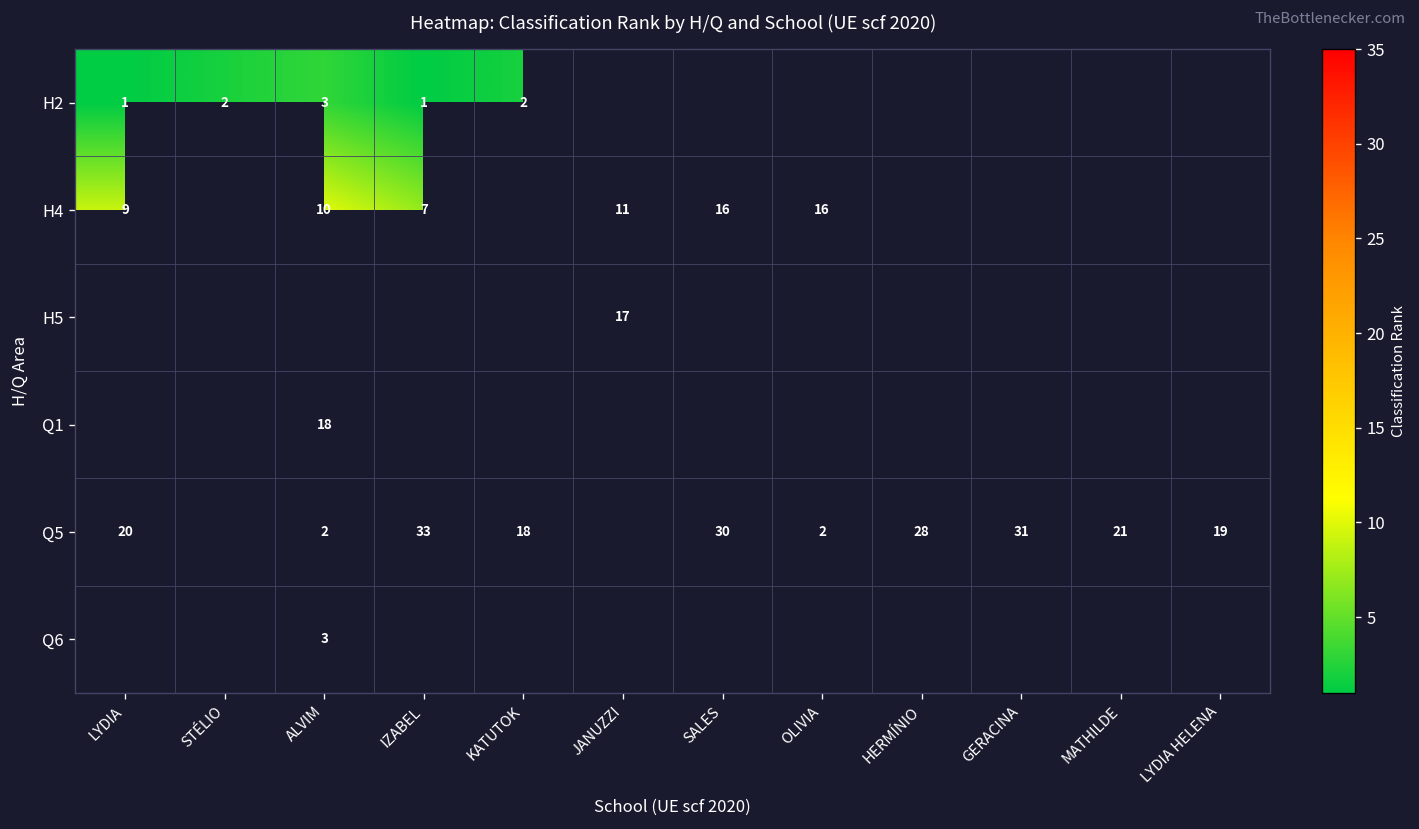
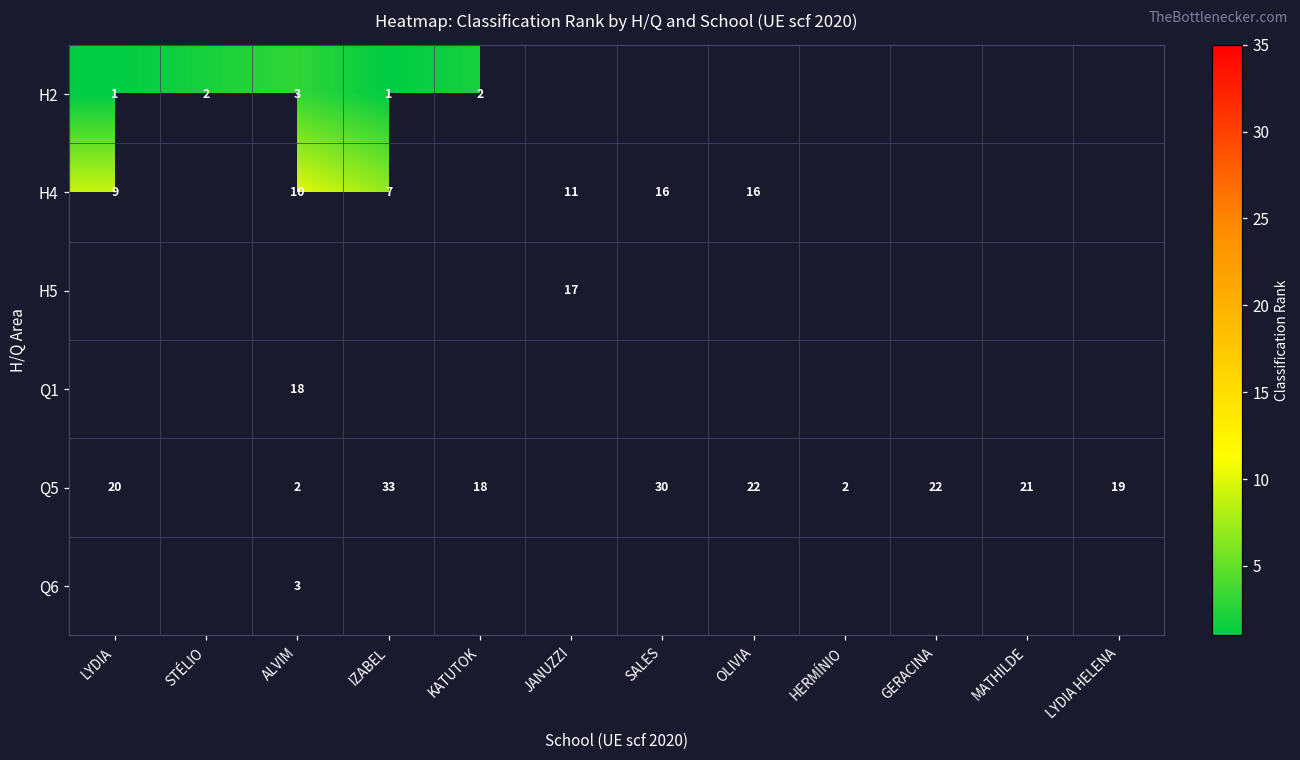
  {
    "H2": {
      "LYDIA": 1,
      "STÉLIO": 2,
      "ALVIM": 3,
      "IZABEL": 1,
      "KATUTOK": 2
    },
    "H4": {
      "LYDIA": 9,
      "ALVIM": 10,
      "IZABEL": 7,
      "JANUZZI": 11,
      "SALES": 16,
      "OLIVIA": 16
    },
    "H5": {
      "JANUZZI": 17
    },
    "Q1": {
      "ALVIM": 18
    },
    "Q5": {
      "LYDIA": 20,
      "ALVIM": 2,
      "IZABEL": 33,
      "KATUTOK": 18,
      "SALES": 30,
-     "OLIVIA": 2,
-     "HERMÍNIO": 28,
-     "GERACINA": 31,
+     "OLIVIA": 22,
+     "HERMÍNIO": 2,
+     "GERACINA": 22,
      "MATHILDE": 21,
      "LYDIA HELENA": 19
    },
    "Q6": {
      "ALVIM": 3
    }
  }
